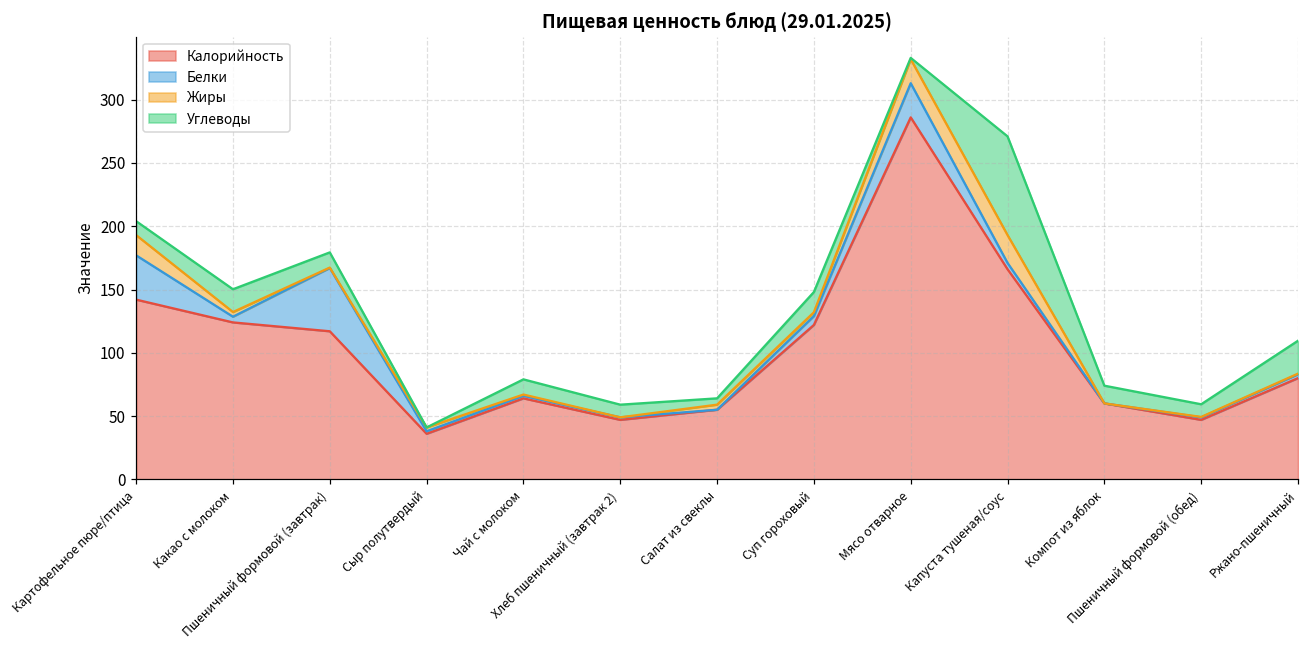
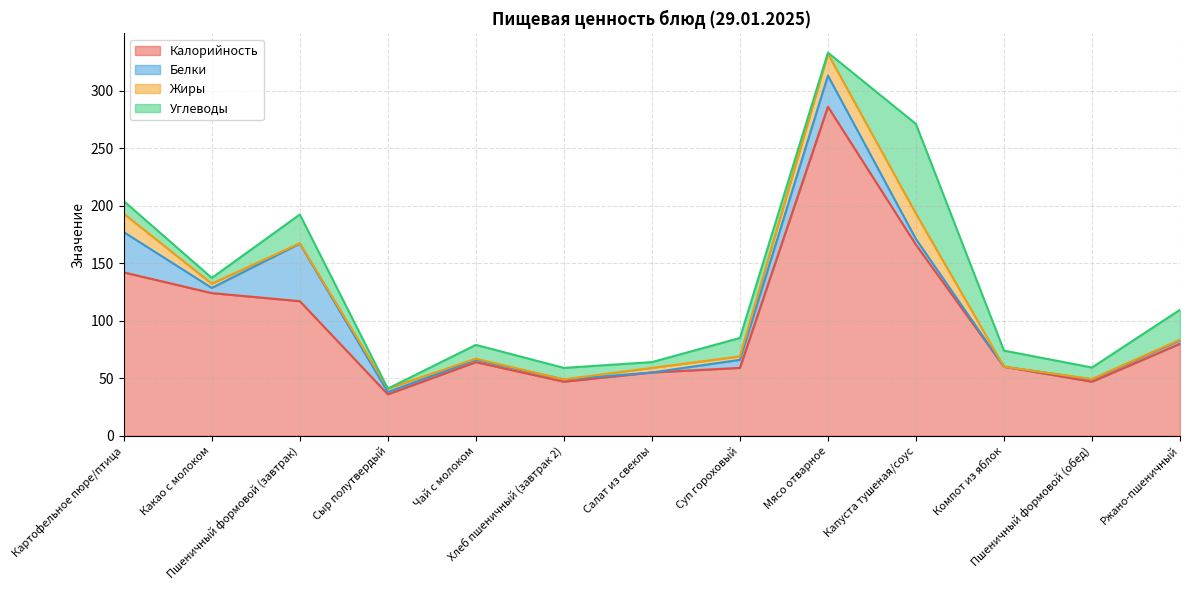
  {
    "Калорийность": {
      "Картофельное пюре/птица": 142,
      "Какао с молоком": 124,
      "Пшеничный формовой (завтрак)": 117,
-     "Суп гороховый": 122,
+     "Суп гороховый": 59,
      "Мясо отварное": 286,
      "Капуста тушеная/соус": 166,
      "Ржано-пшеничный": 80
    },
    "Белки": {
      "Картофельное пюре/птица": 35,
      "Какао с молоком": 5,
      "Суп гороховый": 7,
      "Мясо отварное": 27,
      "Капуста тушеная/соус": 5
    },
    "Жиры": {
      "Картофельное пюре/птица": 16,
      "Какао с молоком": 4,
      "Салат из свеклы": 4,
      "Суп гороховый": 3,
      "Капуста тушеная/соус": 22
    },
    "Углеводы": {
      "Картофельное пюре/птица": 11,
-     "Какао с молоком": 18,
-     "Пшеничный формовой (завтрак)": 12,
+     "Какао с молоком": 5,
+     "Пшеничный формовой (завтрак)": 25,
      "Чай с молоком": 12,
      "Хлеб пшеничный (завтрак 2)": 10,
      "Салат из свеклы": 5,
      "Суп гороховый": 16,
      "Капуста тушеная/соус": 78,
      "Компот из яблок": 14,
      "Пшеничный формовой (обед)": 10,
      "Ржано-пшеничный": 26
    }
  }
